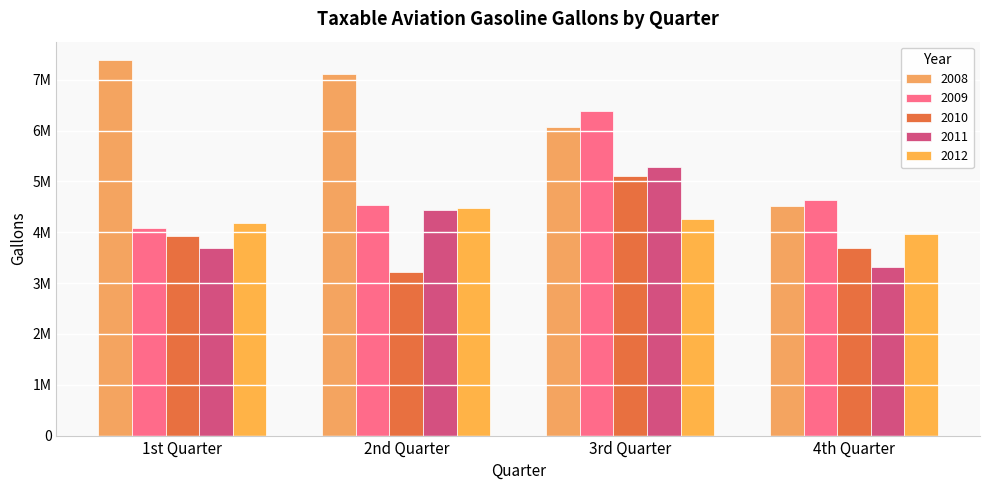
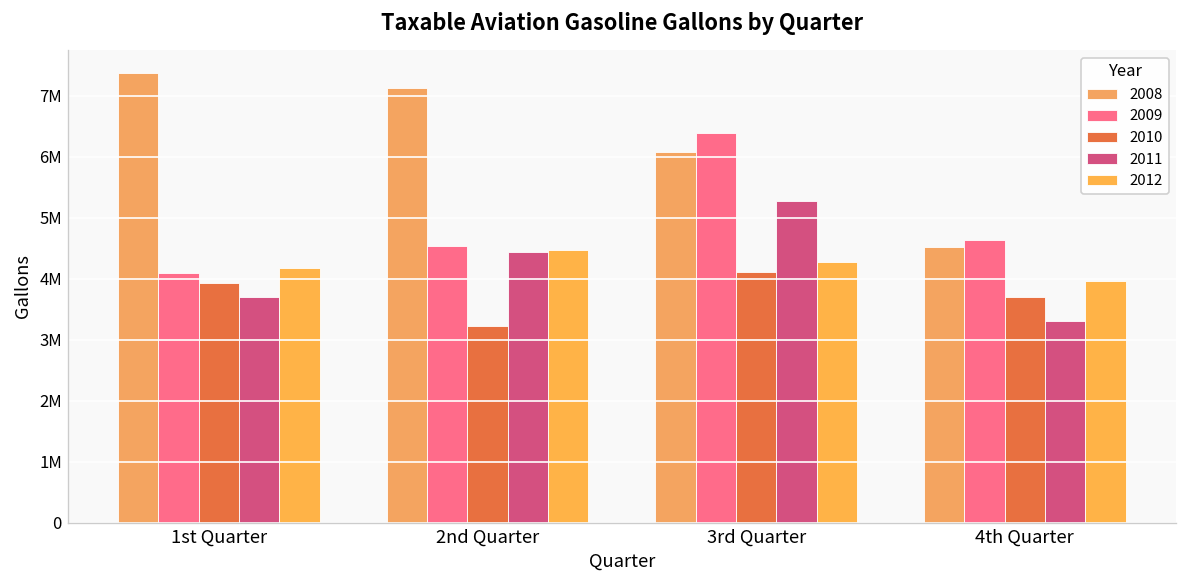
  {
    "2010": {
      "1st Quarter": 3900000,
      "2nd Quarter": 3200000,
-     "3rd Quarter": 5100000,
+     "3rd Quarter": 4100000,
      "4th Quarter": 3700000
    }
  }
